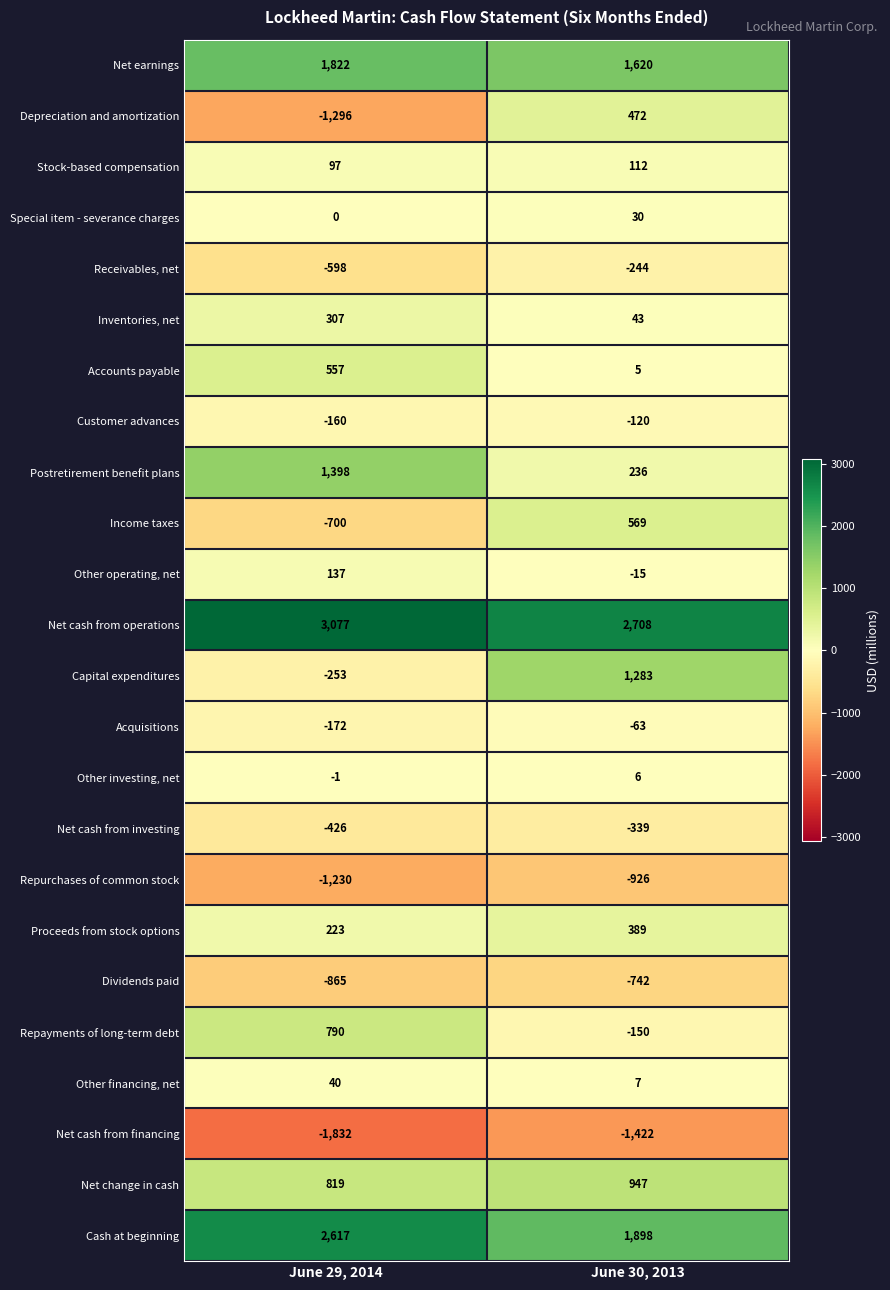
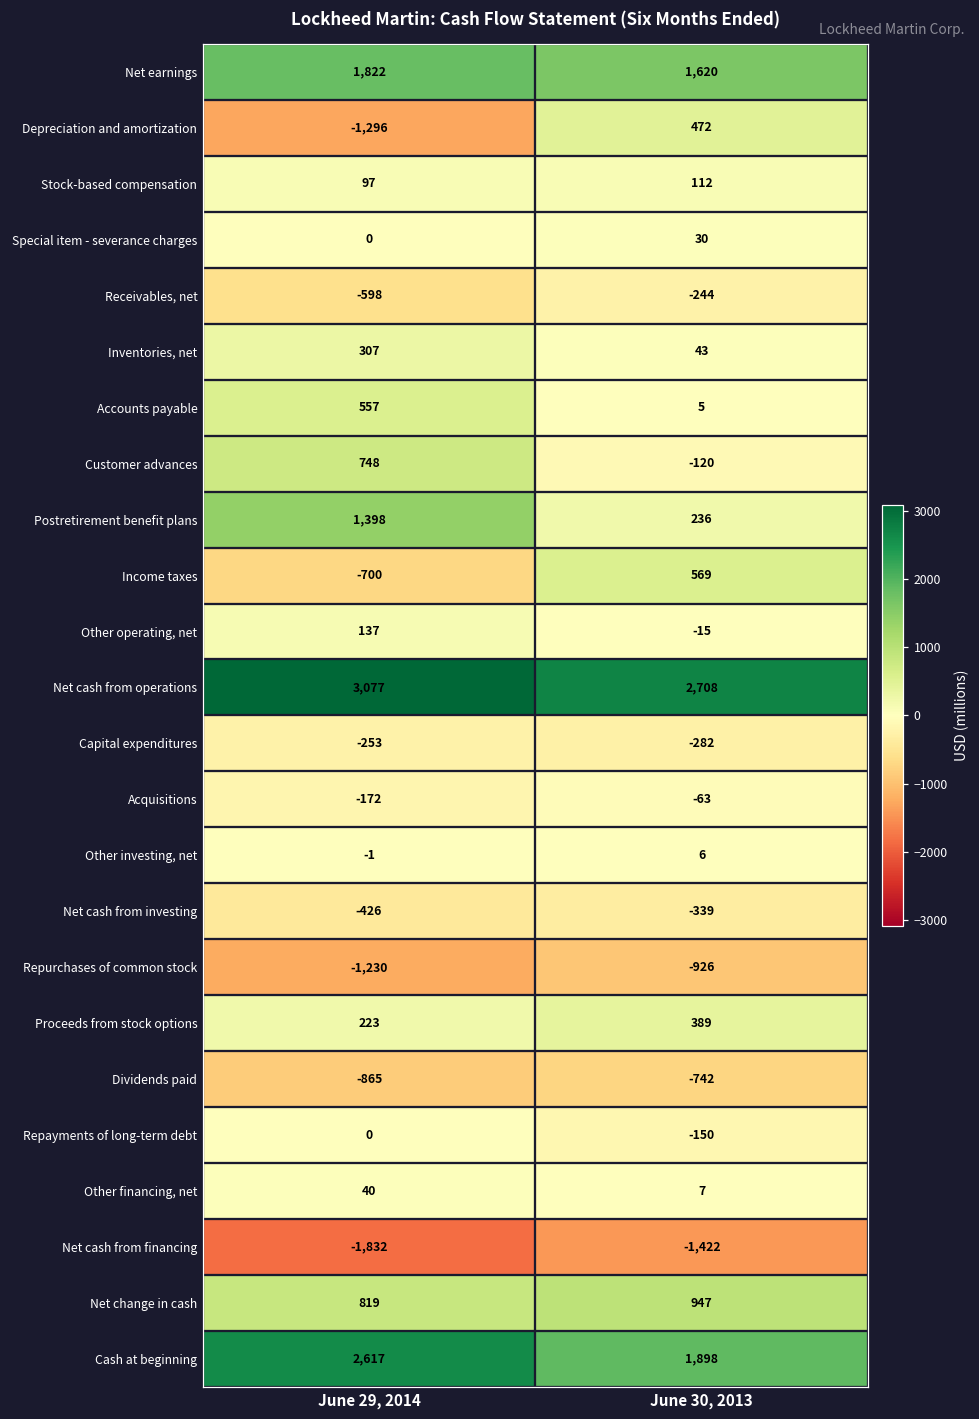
  {
    "Net earnings": {
      "June 29, 2014": "1,822",
      "June 30, 2013": "1,620"
    },
    "Depreciation and amortization": {
      "June 29, 2014": "-1,296",
      "June 30, 2013": "472"
    },
    "Stock-based compensation": {
      "June 29, 2014": "97",
      "June 30, 2013": "112"
    },
    "Special item - severance charges": {
      "June 29, 2014": "0",
      "June 30, 2013": "30"
    },
    "Receivables, net": {
      "June 29, 2014": "-598",
      "June 30, 2013": "-244"
    },
    "Inventories, net": {
      "June 29, 2014": "307",
      "June 30, 2013": "43"
    },
    "Accounts payable": {
      "June 29, 2014": "557",
      "June 30, 2013": "5"
    },
    "Customer advances": {
-     "June 29, 2014": "-160",
+     "June 29, 2014": "748",
      "June 30, 2013": "-120"
    },
    "Postretirement benefit plans": {
      "June 29, 2014": "1,398",
      "June 30, 2013": "236"
    },
    "Income taxes": {
      "June 29, 2014": "-700",
      "June 30, 2013": "569"
    },
    "Other operating, net": {
      "June 29, 2014": "137",
      "June 30, 2013": "-15"
    },
    "Net cash from operations": {
      "June 29, 2014": "3,077",
      "June 30, 2013": "2,708"
    },
    "Capital expenditures": {
      "June 29, 2014": "-253",
-     "June 30, 2013": "1,283"
+     "June 30, 2013": "-282"
    },
    "Acquisitions": {
      "June 29, 2014": "-172",
      "June 30, 2013": "-63"
    },
    "Other investing, net": {
      "June 29, 2014": "-1",
      "June 30, 2013": "6"
    },
    "Net cash from investing": {
      "June 29, 2014": "-426",
      "June 30, 2013": "-339"
    },
    "Repurchases of common stock": {
      "June 29, 2014": "-1,230",
      "June 30, 2013": "-926"
    },
    "Proceeds from stock options": {
      "June 29, 2014": "223",
      "June 30, 2013": "389"
    },
    "Dividends paid": {
      "June 29, 2014": "-865",
      "June 30, 2013": "-742"
    },
    "Repayments of long-term debt": {
-     "June 29, 2014": "790",
+     "June 29, 2014": "0",
      "June 30, 2013": "-150"
    },
    "Other financing, net": {
      "June 29, 2014": "40",
      "June 30, 2013": "7"
    },
    "Net cash from financing": {
      "June 29, 2014": "-1,832",
      "June 30, 2013": "-1,422"
    },
    "Net change in cash": {
      "June 29, 2014": "819",
      "June 30, 2013": "947"
    },
    "Cash at beginning": {
      "June 29, 2014": "2,617",
      "June 30, 2013": "1,898"
    }
  }
